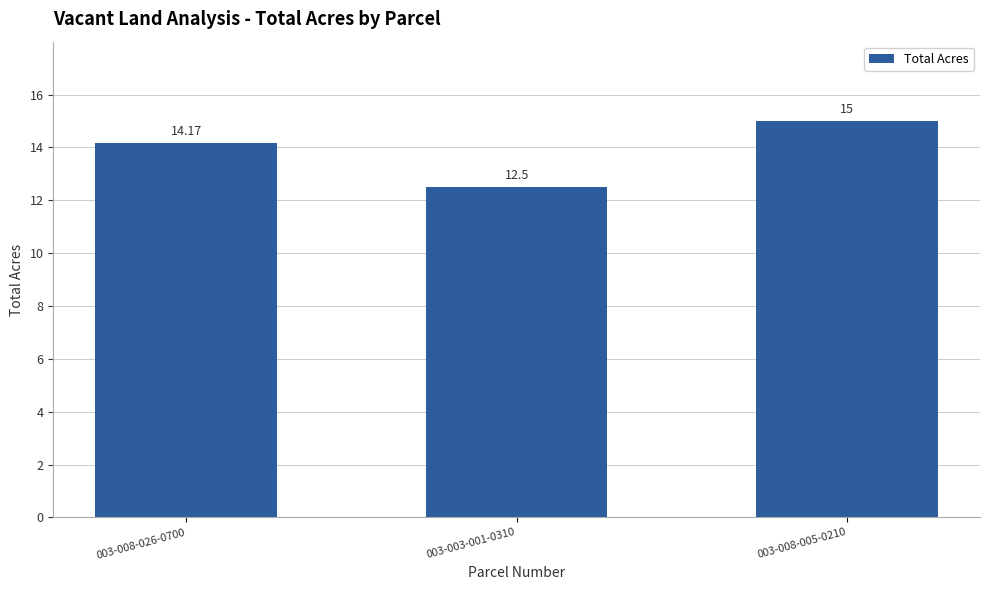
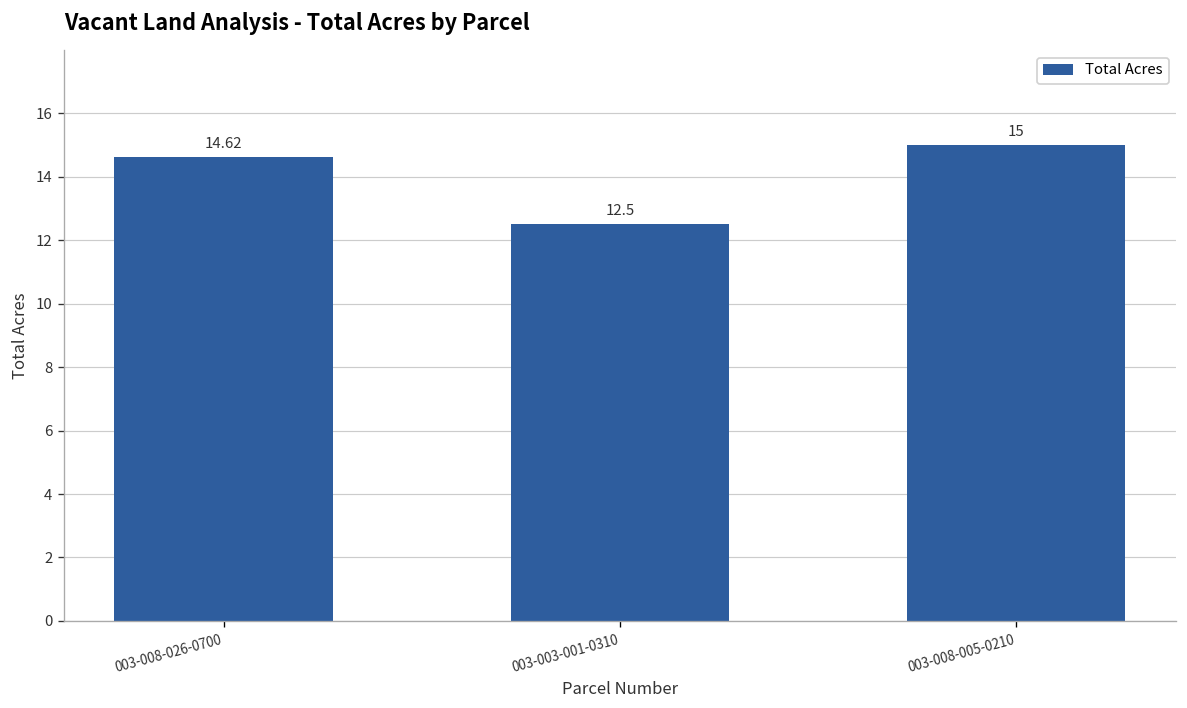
  {
-   "003-008-026-0700": 14.17,
+   "003-008-026-0700": 14.62,
    "003-003-001-0310": 12.5,
    "003-008-005-0210": 15
  }
